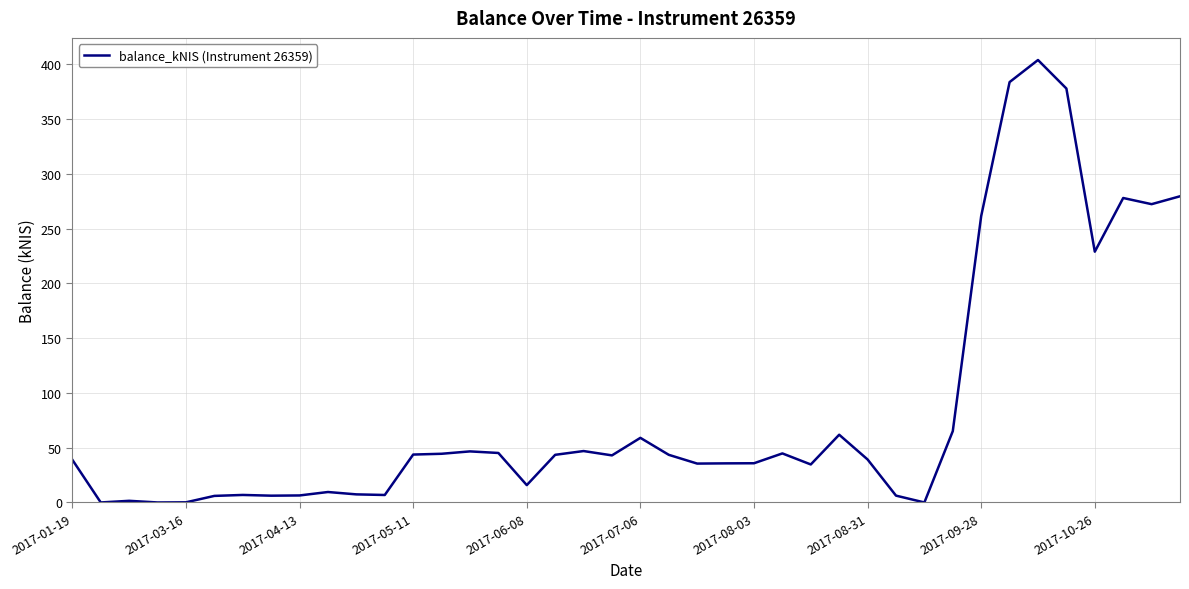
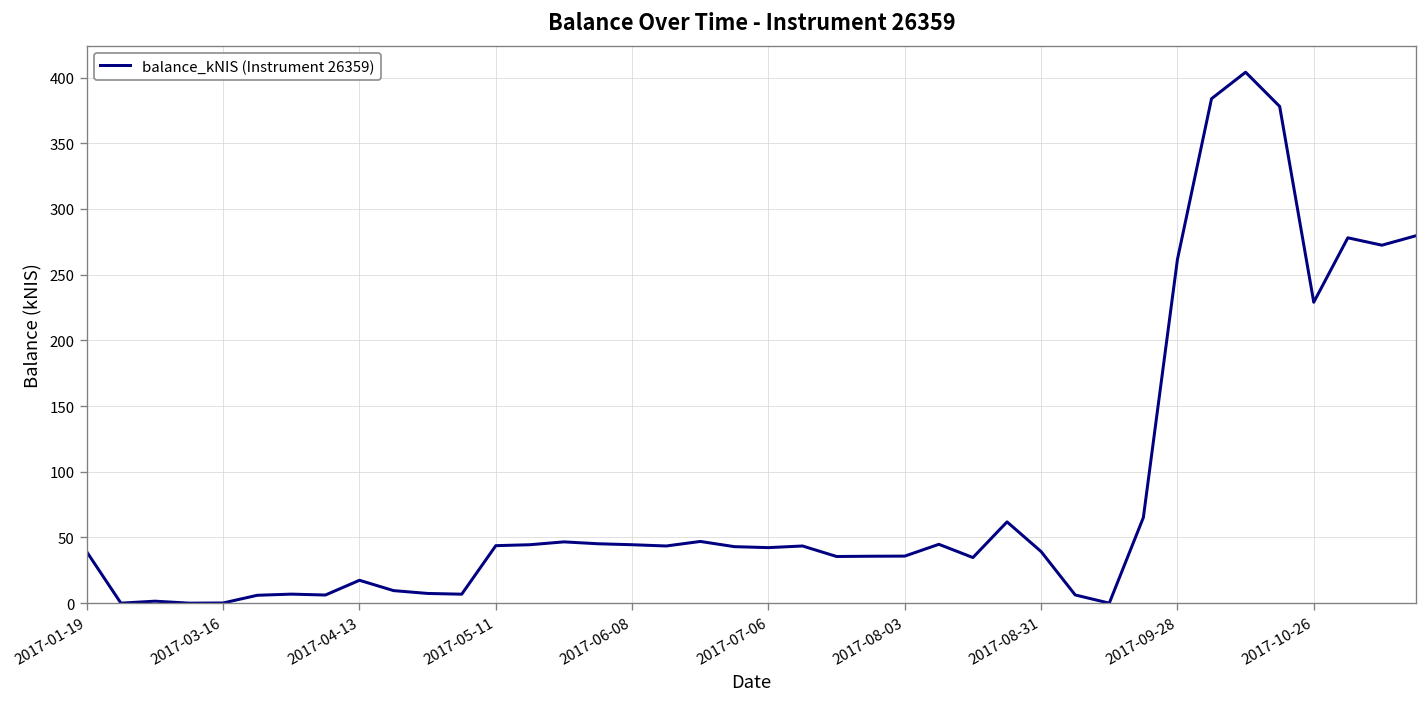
  {
    "2017-01-19": 39,
    "2017-03-16": 0,
-   "2017-04-13": 6,
+   "2017-04-13": 17,
    "2017-05-11": 44,
-   "2017-06-08": 16,
-   "2017-07-06": 59,
+   "2017-06-08": 44,
+   "2017-07-06": 42,
    "2017-08-03": 36,
    "2017-08-31": 39,
    "2017-09-28": 262,
    "2017-10-26": 229
  }
